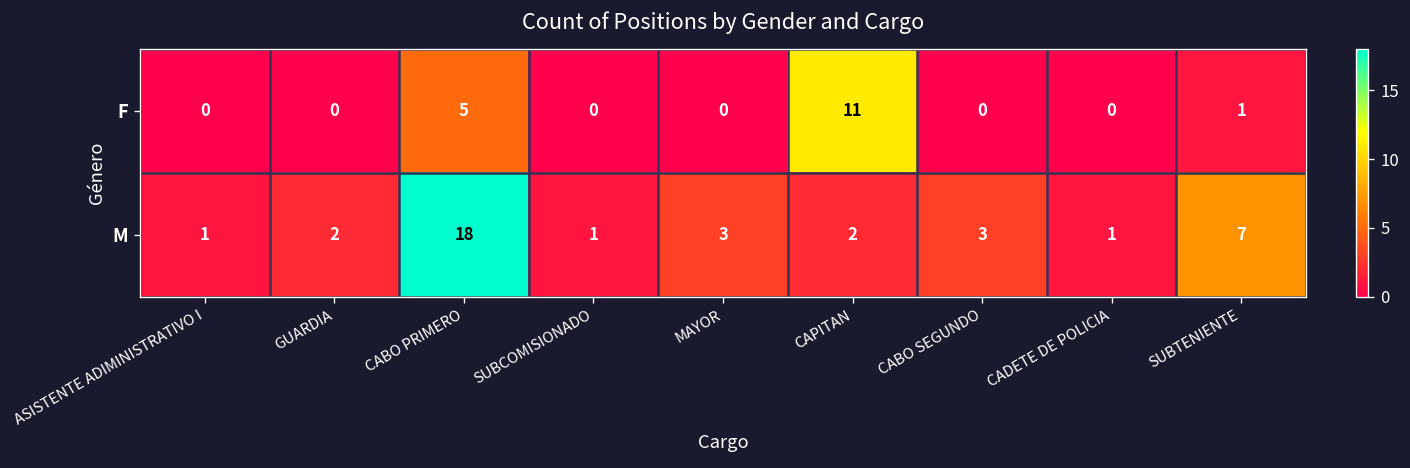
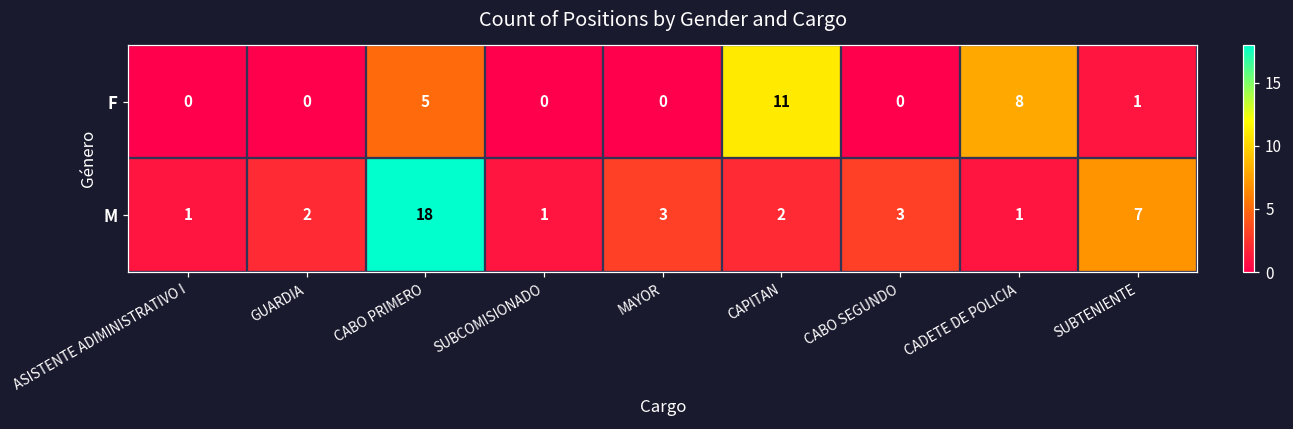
  {
    "F": {
      "ASISTENTE ADIMINISTRATIVO I": 0,
      "GUARDIA": 0,
      "CABO PRIMERO": 5,
      "SUBCOMISIONADO": 0,
      "MAYOR": 0,
      "CAPITAN": 11,
      "CABO SEGUNDO": 0,
-     "CADETE DE POLICIA": 0,
+     "CADETE DE POLICIA": 8,
      "SUBTENIENTE": 1
    },
    "M": {
      "ASISTENTE ADIMINISTRATIVO I": 1,
      "GUARDIA": 2,
      "CABO PRIMERO": 18,
      "SUBCOMISIONADO": 1,
      "MAYOR": 3,
      "CAPITAN": 2,
      "CABO SEGUNDO": 3,
      "CADETE DE POLICIA": 1,
      "SUBTENIENTE": 7
    }
  }
